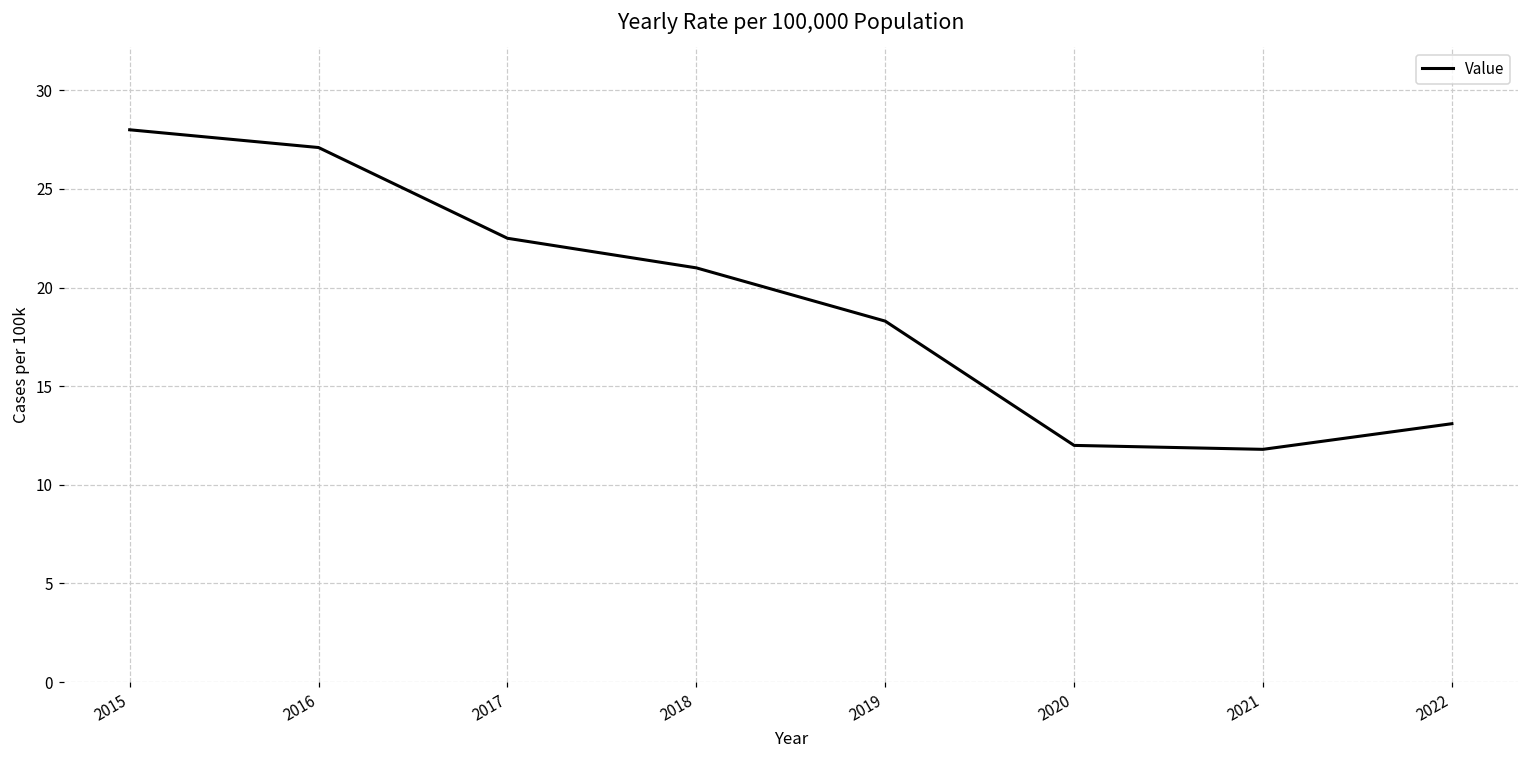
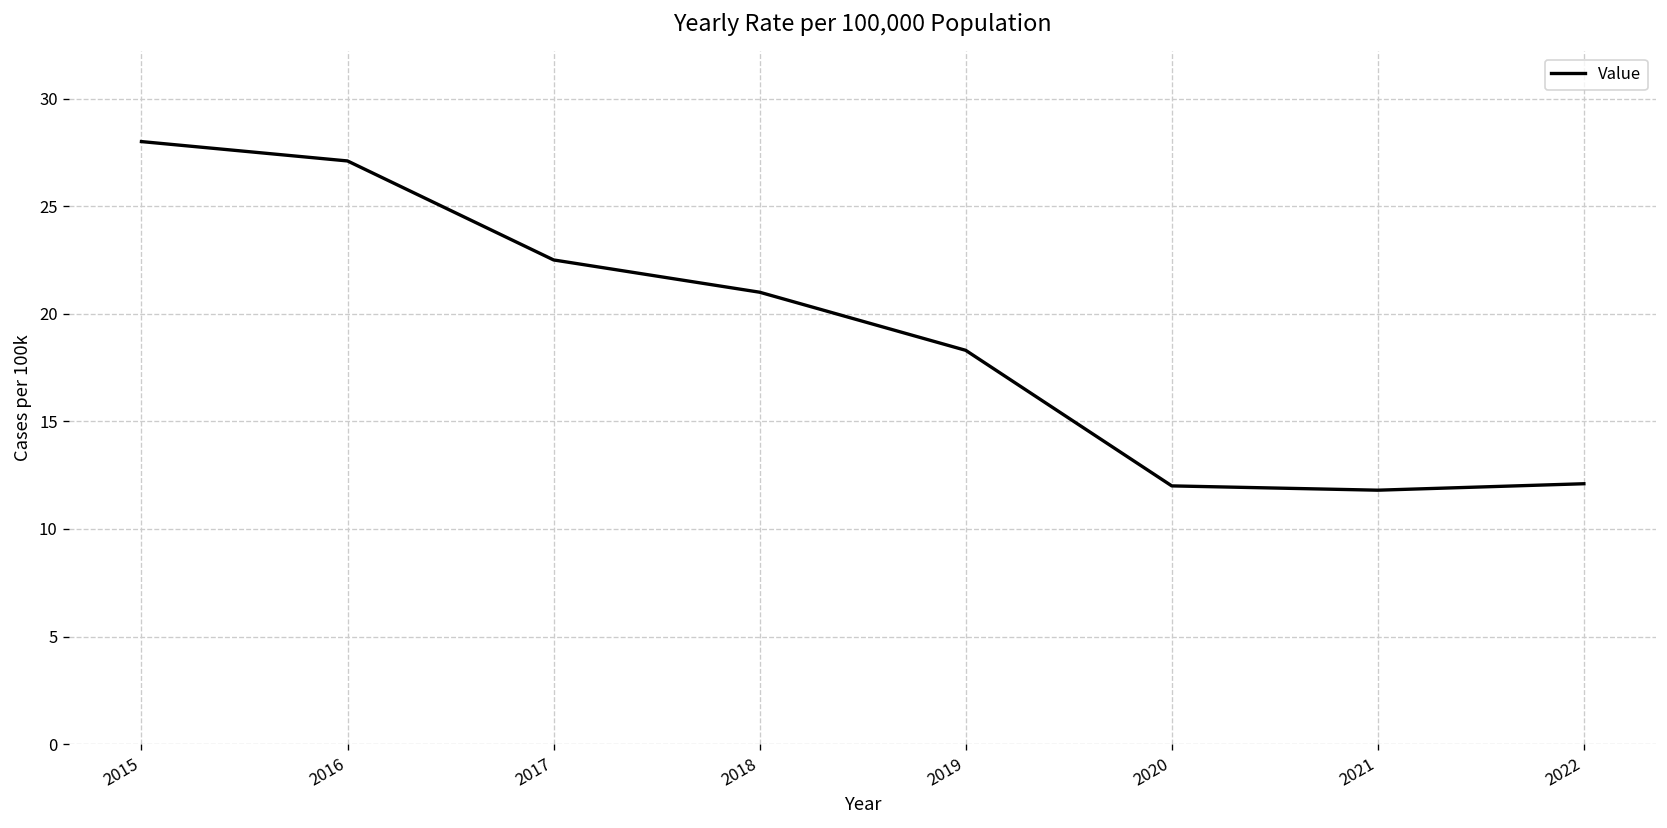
  {
    "2015": 28.0,
    "2016": 27.1,
    "2017": 22.5,
    "2018": 21.0,
    "2019": 18.3,
    "2020": 12.0,
    "2021": 11.8,
-   "2022": 13.1
+   "2022": 12.1
  }
